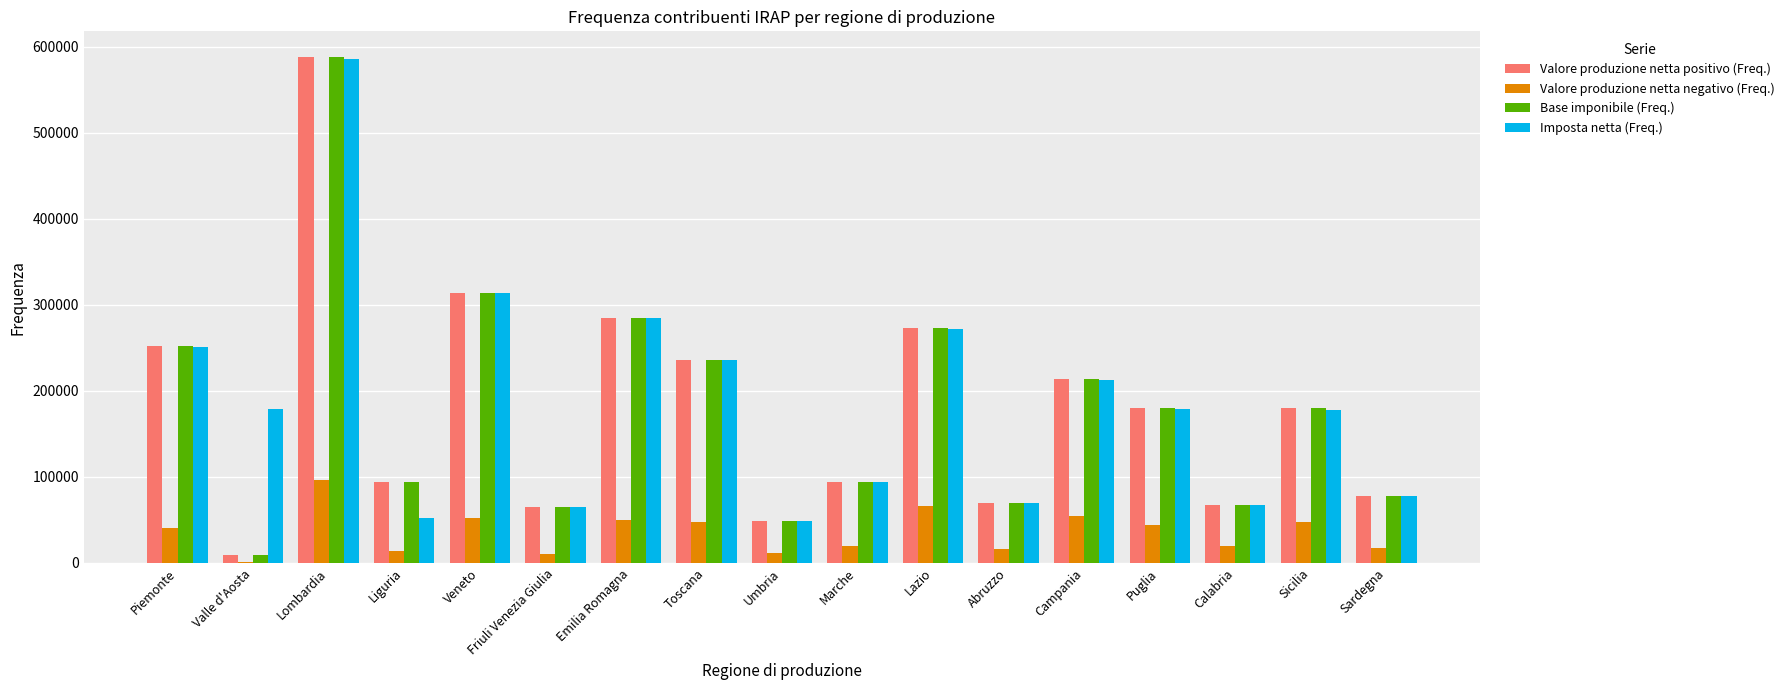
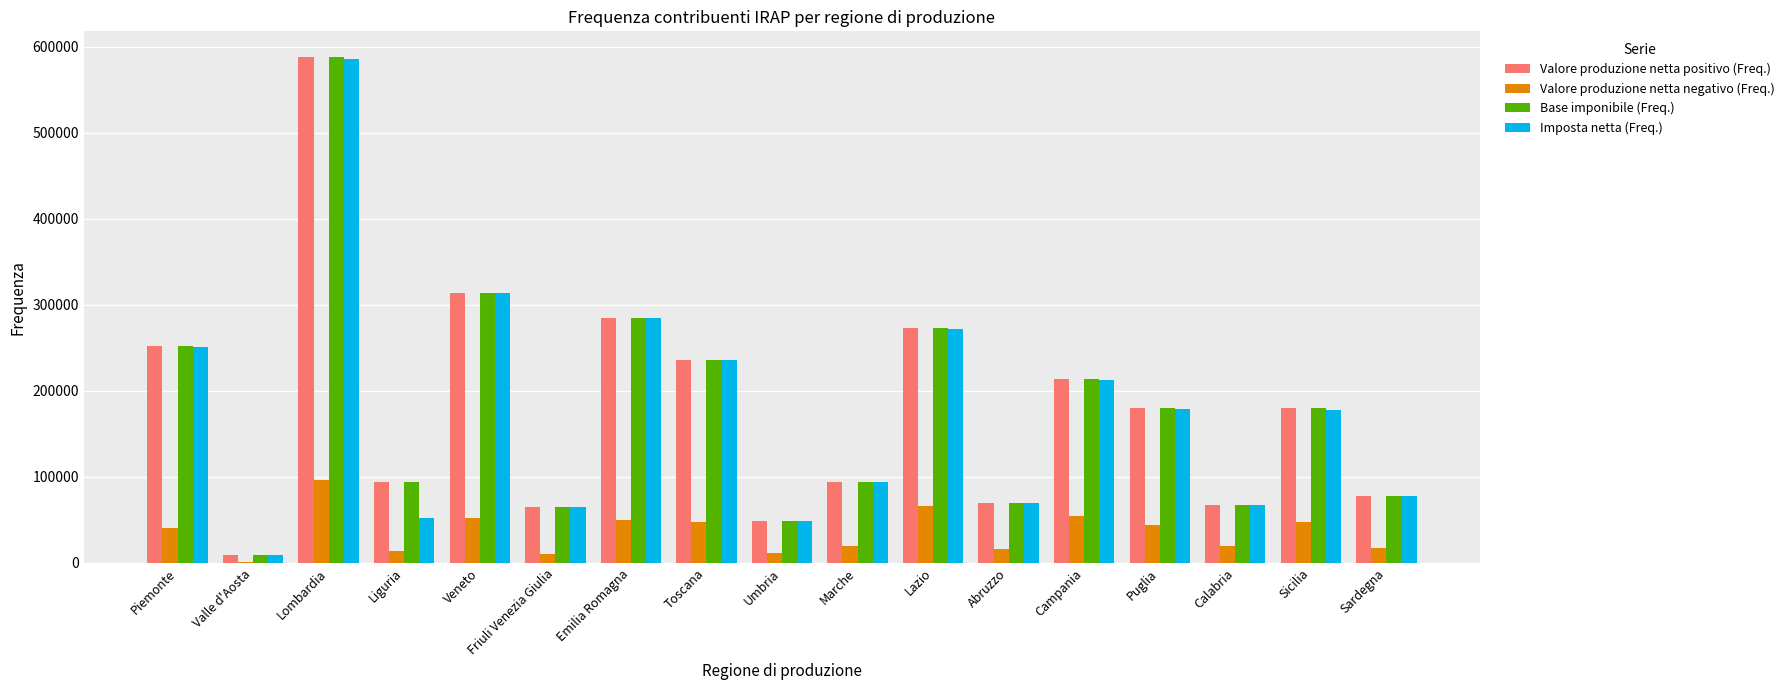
  {
    "Valore produzione netta positivo (Freq.)": {
      "Piemonte": 250000,
      "Valle d'Aosta": 10000,
      "Lombardia": 590000,
      "Liguria": 90000,
      "Veneto": 310000,
      "Friuli Venezia Giulia": 70000,
      "Emilia Romagna": 290000,
      "Toscana": 240000,
      "Umbria": 50000,
      "Marche": 90000,
      "Lazio": 270000,
      "Abruzzo": 70000,
      "Campania": 210000,
      "Puglia": 180000,
      "Calabria": 70000,
      "Sicilia": 180000,
      "Sardegna": 80000
    },
    "Valore produzione netta negativo (Freq.)": {
      "Piemonte": 40000,
      "Lombardia": 100000,
      "Liguria": 10000,
      "Veneto": 50000,
      "Friuli Venezia Giulia": 10000,
      "Emilia Romagna": 50000,
      "Toscana": 50000,
      "Umbria": 10000,
      "Marche": 20000,
      "Lazio": 70000,
      "Abruzzo": 20000,
      "Campania": 50000,
      "Puglia": 40000,
      "Calabria": 20000,
      "Sicilia": 50000,
      "Sardegna": 20000
    },
    "Base imponibile (Freq.)": {
      "Piemonte": 250000,
      "Valle d'Aosta": 10000,
      "Lombardia": 590000,
      "Liguria": 90000,
      "Veneto": 310000,
      "Friuli Venezia Giulia": 70000,
      "Emilia Romagna": 290000,
      "Toscana": 240000,
      "Umbria": 50000,
      "Marche": 90000,
      "Lazio": 270000,
      "Abruzzo": 70000,
      "Campania": 210000,
      "Puglia": 180000,
      "Calabria": 70000,
      "Sicilia": 180000,
      "Sardegna": 80000
    },
    "Imposta netta (Freq.)": {
      "Piemonte": 250000,
-     "Valle d'Aosta": 180000,
+     "Valle d'Aosta": 10000,
      "Lombardia": 590000,
      "Liguria": 50000,
      "Veneto": 310000,
      "Friuli Venezia Giulia": 70000,
      "Emilia Romagna": 290000,
      "Toscana": 240000,
      "Umbria": 50000,
      "Marche": 90000,
      "Lazio": 270000,
      "Abruzzo": 70000,
      "Campania": 210000,
      "Puglia": 180000,
      "Calabria": 70000,
      "Sicilia": 180000,
      "Sardegna": 80000
    }
  }
